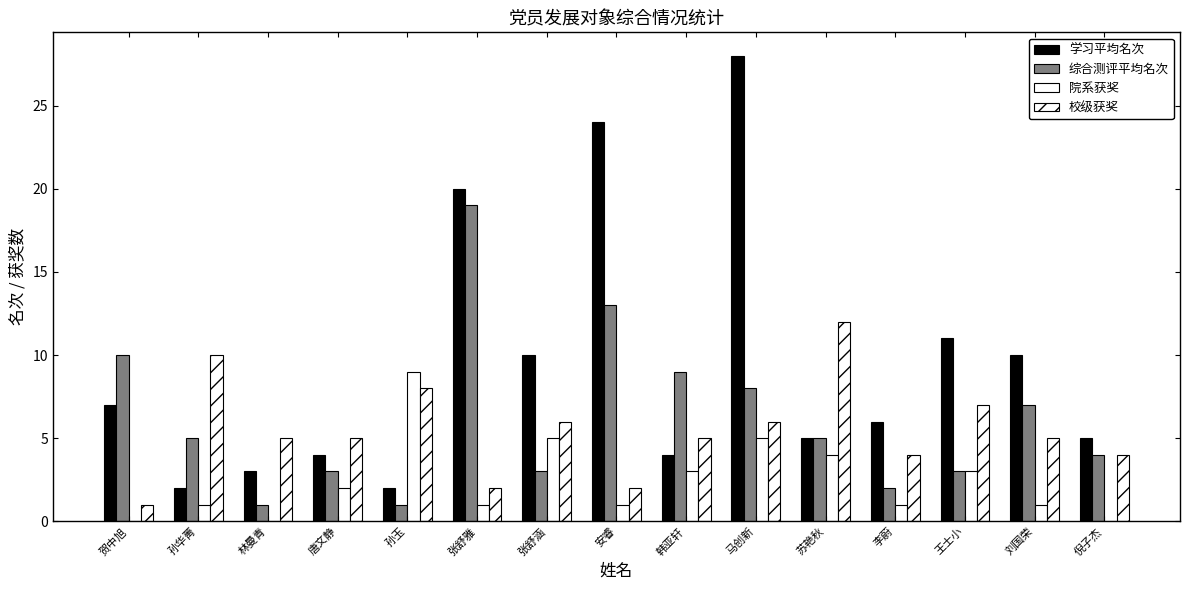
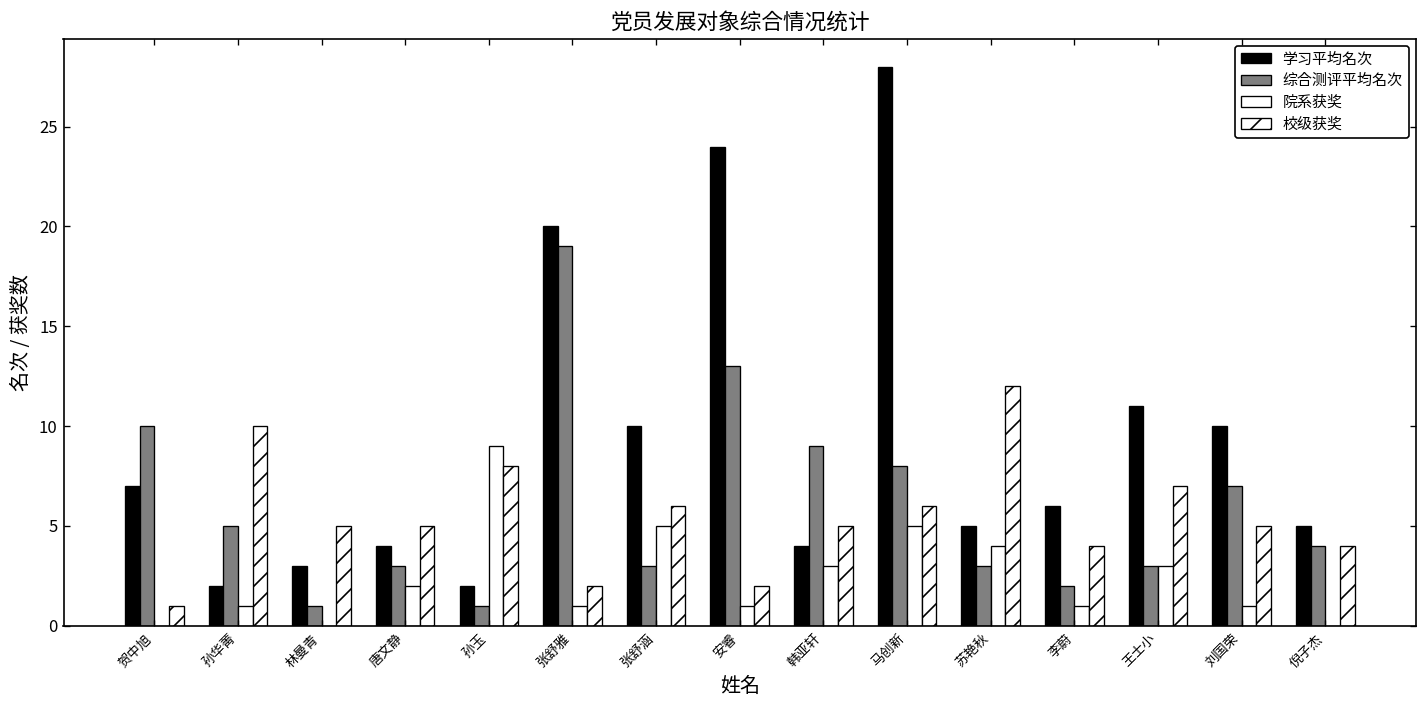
  {
    "学习平均名次": {
      "贺中旭": 7,
      "孙华菁": 2,
      "林曼青": 3,
      "唐文静": 4,
      "孙玉": 2,
      "张舒雅": 20,
      "张舒涵": 10,
      "安睿": 24,
      "韩亚轩": 4,
      "马创新": 28,
      "苏艳秋": 5,
      "李蔚": 6,
      "王士小": 11,
      "刘国荣": 10,
      "倪子杰": 5
    },
    "综合测评平均名次": {
      "贺中旭": 10,
      "孙华菁": 5,
      "林曼青": 1,
      "唐文静": 3,
      "孙玉": 1,
      "张舒雅": 19,
      "张舒涵": 3,
      "安睿": 13,
      "韩亚轩": 9,
      "马创新": 8,
-     "苏艳秋": 5,
+     "苏艳秋": 3,
      "李蔚": 2,
      "王士小": 3,
      "刘国荣": 7,
      "倪子杰": 4
    }
  }
